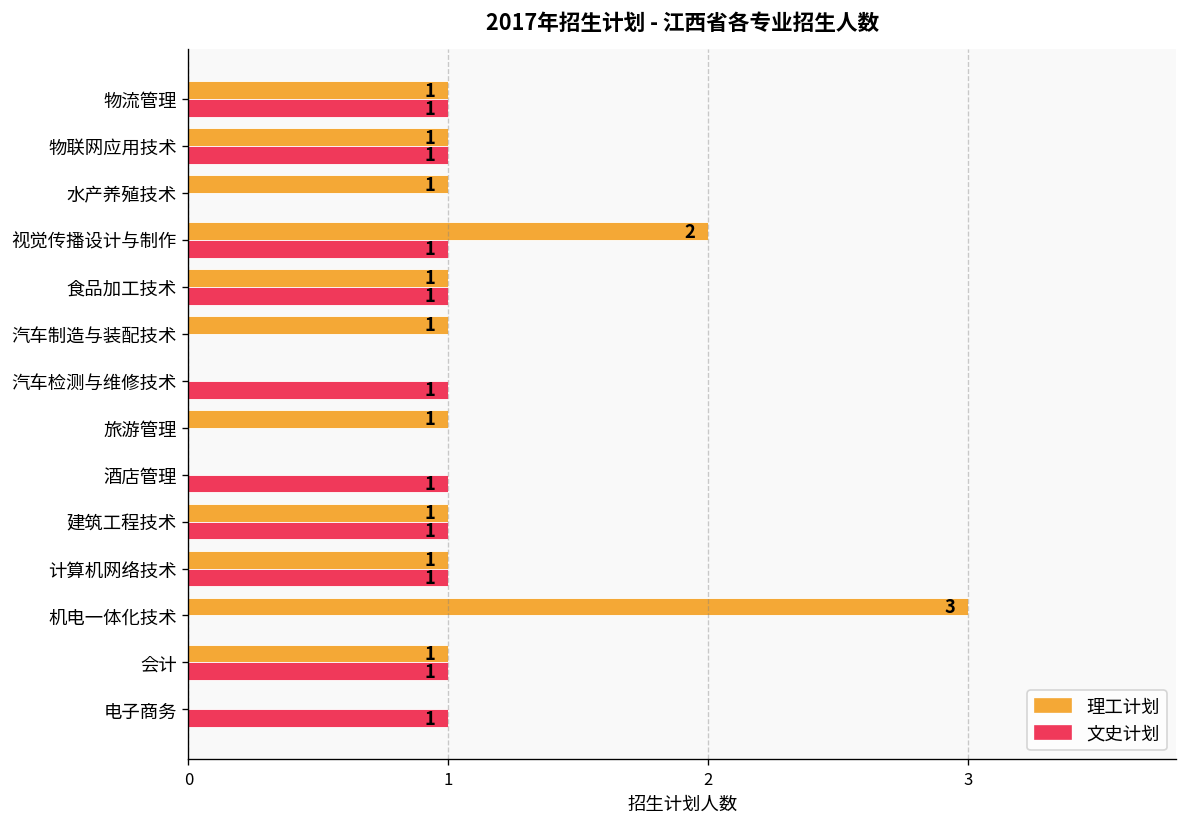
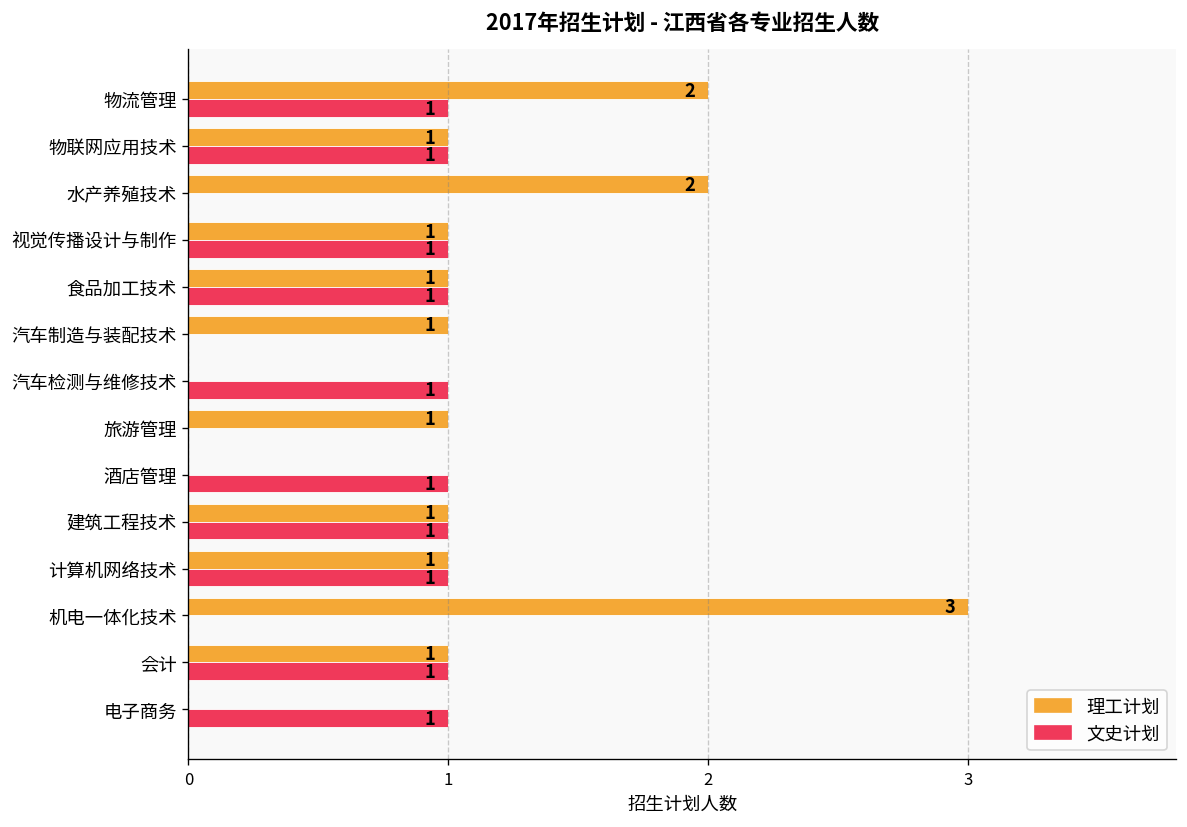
  {
    "理工计划": {
-     "物流管理": 1,
+     "物流管理": 2,
      "物联网应用技术": 1,
-     "水产养殖技术": 1,
-     "视觉传播设计与制作": 2,
+     "水产养殖技术": 2,
+     "视觉传播设计与制作": 1,
      "食品加工技术": 1,
      "汽车制造与装配技术": 1,
      "旅游管理": 1,
      "建筑工程技术": 1,
      "计算机网络技术": 1,
      "机电一体化技术": 3,
      "会计": 1
    },
    "文史计划": {
      "物流管理": 1,
      "物联网应用技术": 1,
      "视觉传播设计与制作": 1,
      "食品加工技术": 1,
      "汽车检测与维修技术": 1,
      "酒店管理": 1,
      "建筑工程技术": 1,
      "计算机网络技术": 1,
      "会计": 1,
      "电子商务": 1
    }
  }
